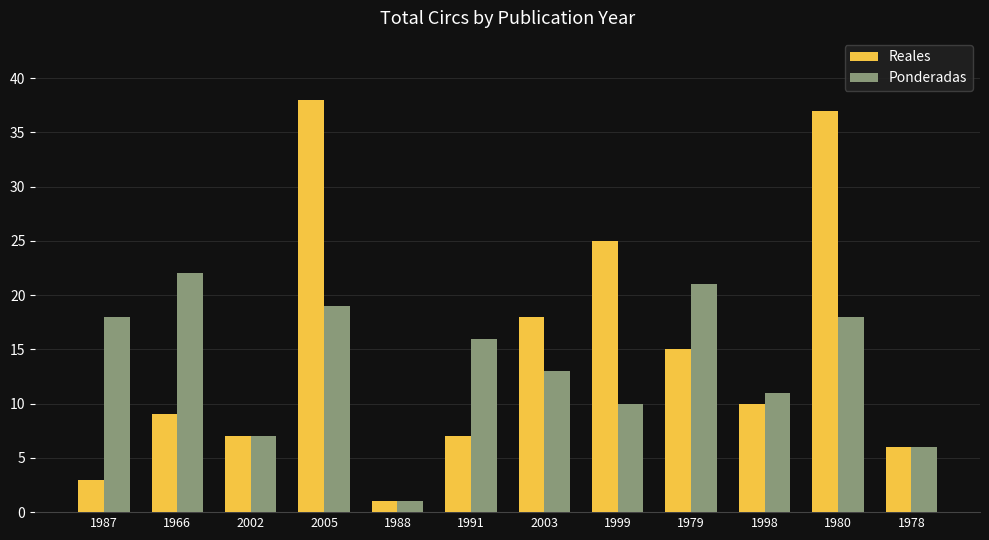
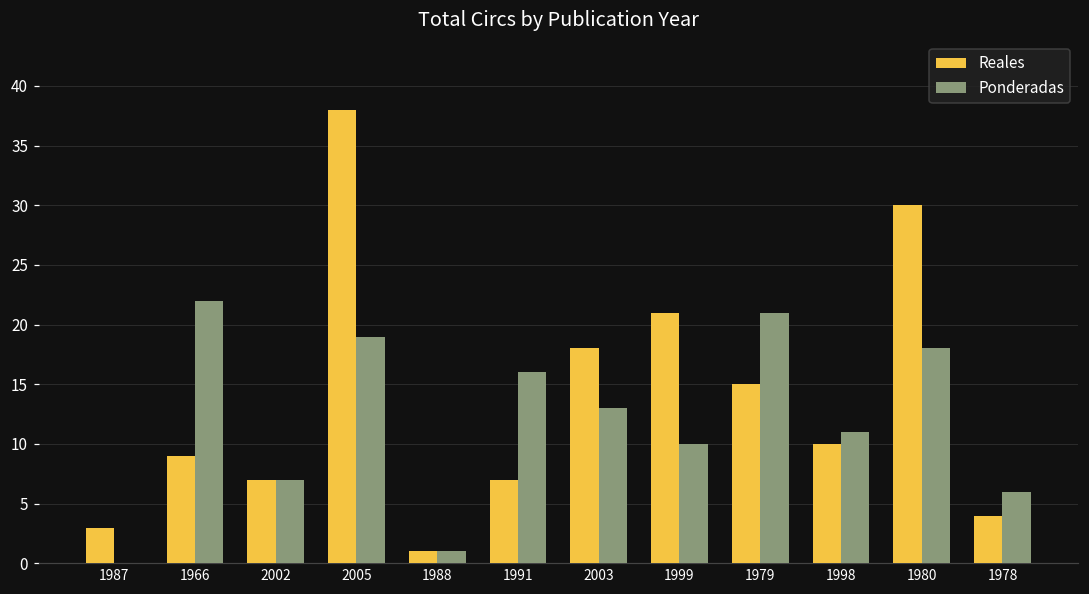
  {
    "Reales": {
      "1987": 3,
      "1966": 9,
      "2002": 7,
      "2005": 38,
      "1988": 1,
      "1991": 7,
      "2003": 18,
-     "1999": 25,
+     "1999": 21,
      "1979": 15,
      "1998": 10,
-     "1980": 37,
-     "1978": 6
+     "1980": 30,
+     "1978": 4
    },
    "Ponderadas": {
-     "1987": 18,
+     "1987": 0,
      "1966": 22,
      "2002": 7,
      "2005": 19,
      "1988": 1,
      "1991": 16,
      "2003": 13,
      "1999": 10,
      "1979": 21,
      "1998": 11,
      "1980": 18,
      "1978": 6
    }
  }
